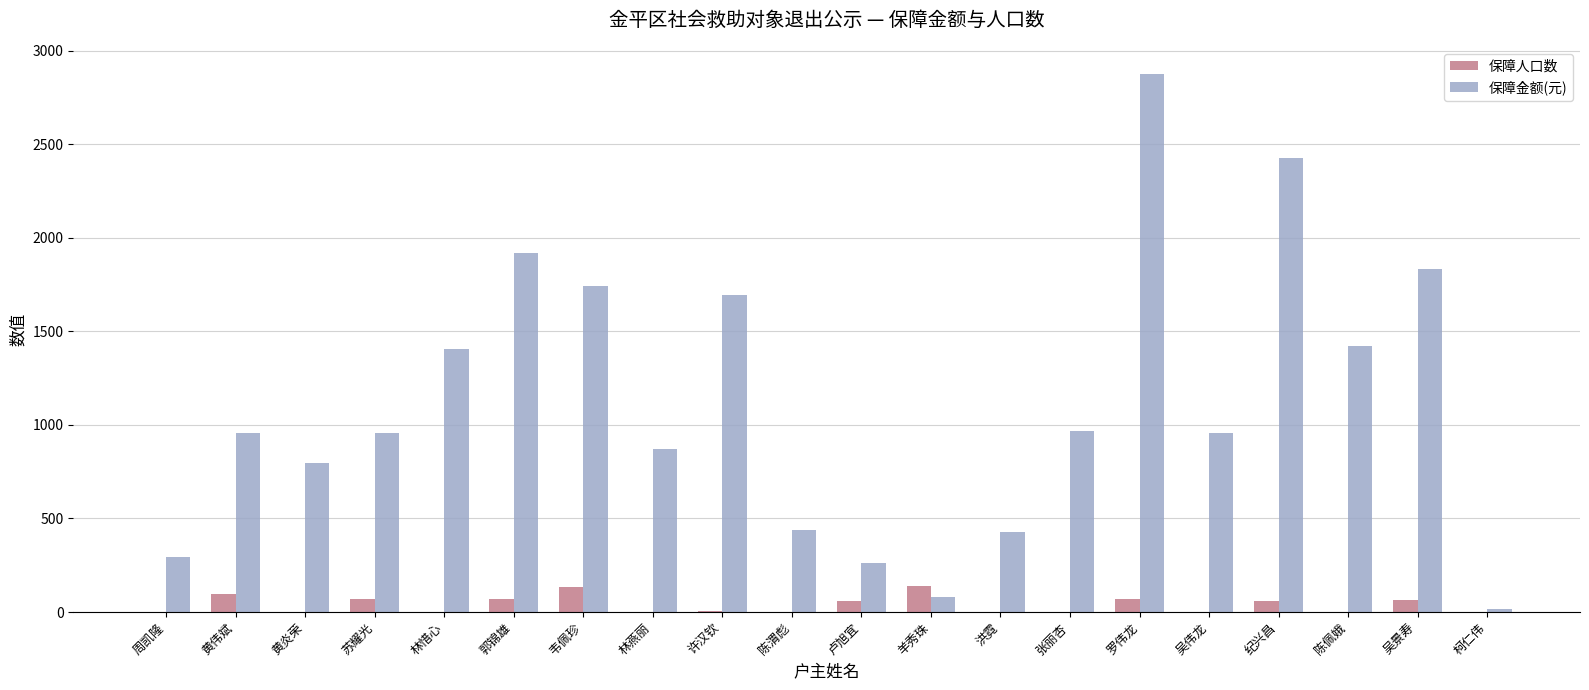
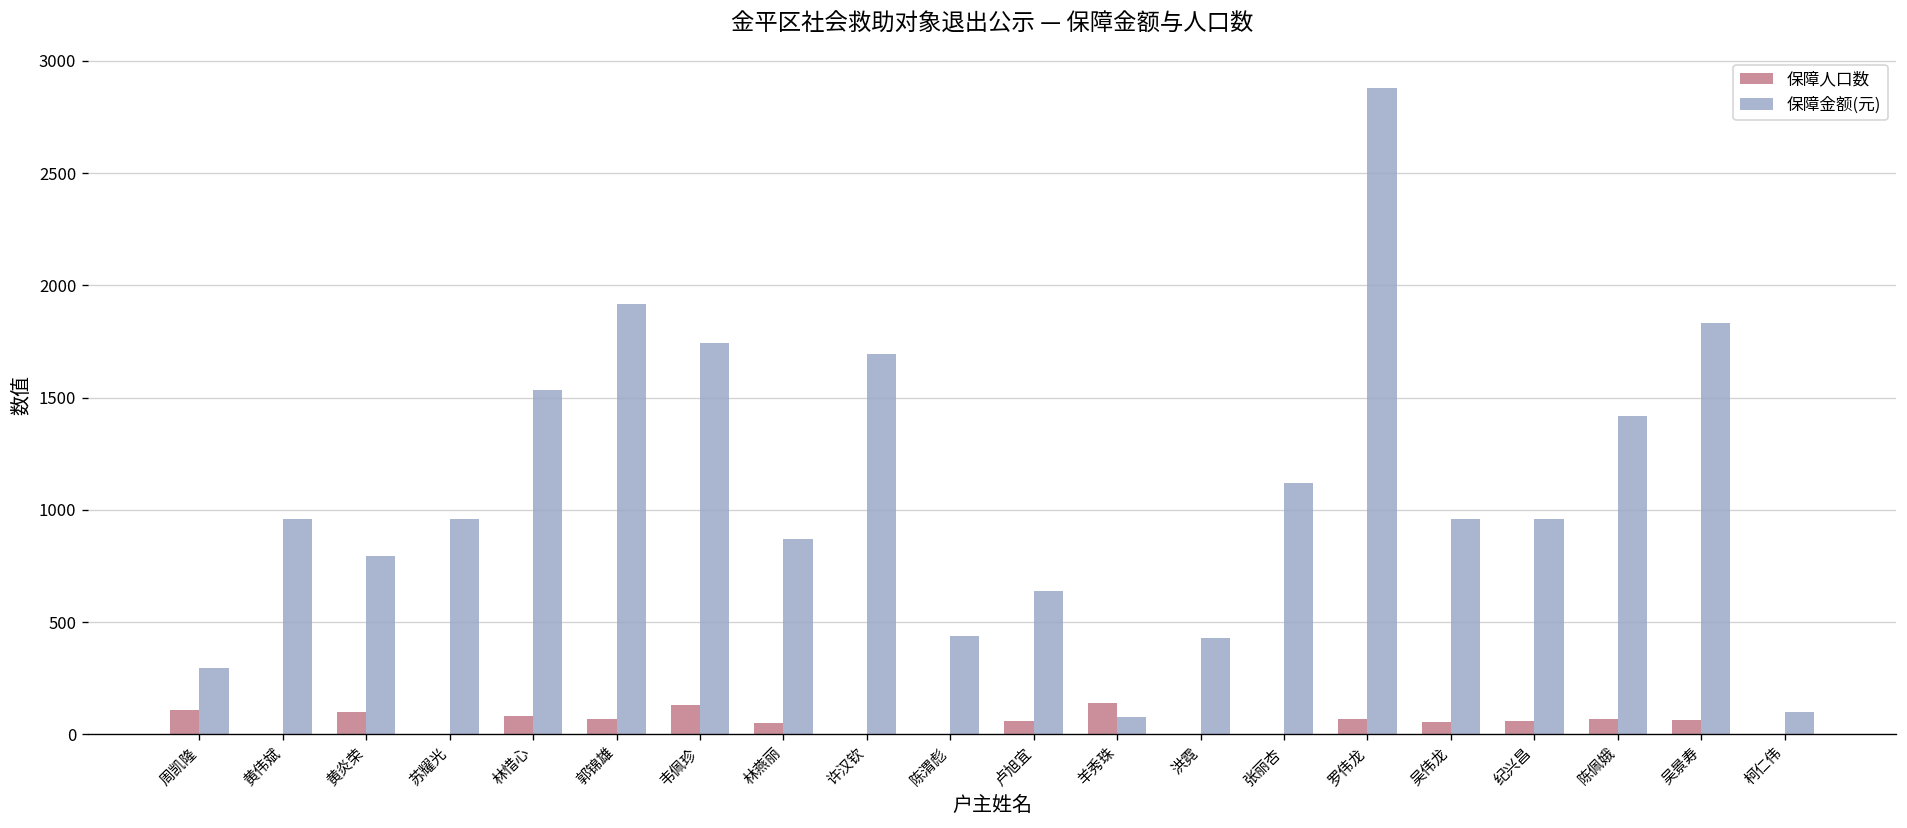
  {
    "保障人口数": {
-     "周凯隆": 0,
-     "黄伟斌": 100,
-     "黄炎荣": 0,
-     "苏耀光": 70,
-     "林惜心": 0,
+     "周凯隆": 110,
+     "黄伟斌": 0,
+     "黄炎荣": 100,
+     "苏耀光": 0,
+     "林惜心": 80,
      "郭锦雄": 70,
      "韦佩珍": 130,
-     "林燕丽": 0,
+     "林燕丽": 50,
      "卢旭宜": 60,
      "羊秀珠": 140,
      "罗伟龙": 70,
-     "吴伟龙": 0,
+     "吴伟龙": 60,
      "纪兴昌": 60,
-     "陈佩娥": 0,
+     "陈佩娥": 70,
      "吴景寿": 60
    },
    "保障金额(元)": {
      "周凯隆": 300,
      "黄伟斌": 960,
      "黄炎荣": 790,
      "苏耀光": 960,
-     "林惜心": 1410,
+     "林惜心": 1530,
      "郭锦雄": 1920,
      "韦佩珍": 1740,
      "林燕丽": 870,
      "许汉钦": 1700,
      "陈渭彪": 440,
-     "卢旭宜": 260,
+     "卢旭宜": 640,
      "羊秀珠": 80,
      "洪霓": 430,
-     "张丽杏": 970,
+     "张丽杏": 1120,
      "罗伟龙": 2880,
      "吴伟龙": 960,
-     "纪兴昌": 2430,
+     "纪兴昌": 960,
      "陈佩娥": 1420,
      "吴景寿": 1830,
-     "柯仁伟": 20
+     "柯仁伟": 100
    }
  }
